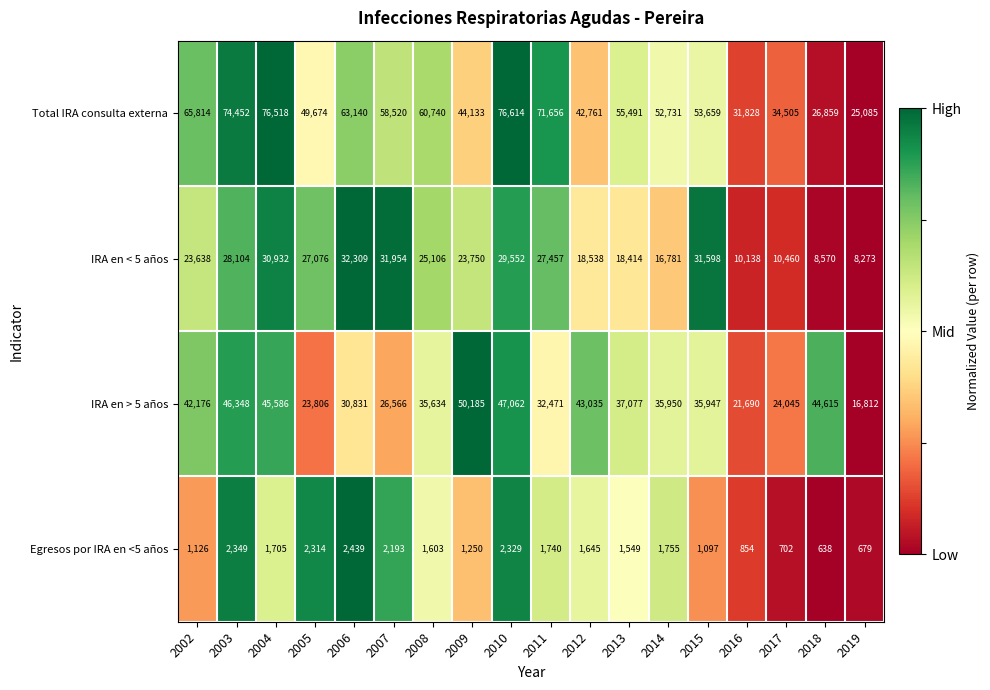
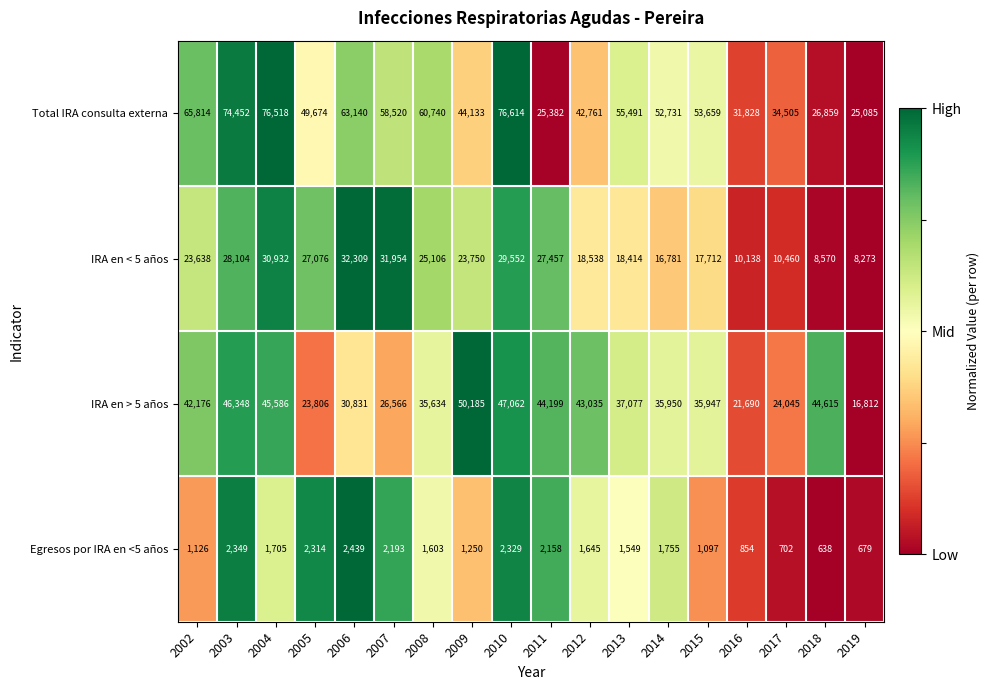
  {
    "Total IRA consulta externa": {
      "2002": "65,814",
      "2003": "74,452",
      "2004": "76,518",
      "2005": "49,674",
      "2006": "63,140",
      "2007": "58,520",
      "2008": "60,740",
      "2009": "44,133",
      "2010": "76,614",
-     "2011": "71,656",
+     "2011": "25,382",
      "2012": "42,761",
      "2013": "55,491",
      "2014": "52,731",
      "2015": "53,659",
      "2016": "31,828",
      "2017": "34,505",
      "2018": "26,859",
      "2019": "25,085"
    },
    "IRA en < 5 años": {
      "2002": "23,638",
      "2003": "28,104",
      "2004": "30,932",
      "2005": "27,076",
      "2006": "32,309",
      "2007": "31,954",
      "2008": "25,106",
      "2009": "23,750",
      "2010": "29,552",
      "2011": "27,457",
      "2012": "18,538",
      "2013": "18,414",
      "2014": "16,781",
-     "2015": "31,598",
+     "2015": "17,712",
      "2016": "10,138",
      "2017": "10,460",
      "2018": "8,570",
      "2019": "8,273"
    },
    "IRA en > 5 años": {
      "2002": "42,176",
      "2003": "46,348",
      "2004": "45,586",
      "2005": "23,806",
      "2006": "30,831",
      "2007": "26,566",
      "2008": "35,634",
      "2009": "50,185",
      "2010": "47,062",
-     "2011": "32,471",
+     "2011": "44,199",
      "2012": "43,035",
      "2013": "37,077",
      "2014": "35,950",
      "2015": "35,947",
      "2016": "21,690",
      "2017": "24,045",
      "2018": "44,615",
      "2019": "16,812"
    },
    "Egresos por IRA en <5 años": {
      "2002": "1,126",
      "2003": "2,349",
      "2004": "1,705",
      "2005": "2,314",
      "2006": "2,439",
      "2007": "2,193",
      "2008": "1,603",
      "2009": "1,250",
      "2010": "2,329",
-     "2011": "1,740",
+     "2011": "2,158",
      "2012": "1,645",
      "2013": "1,549",
      "2014": "1,755",
      "2015": "1,097",
      "2016": "854",
      "2017": "702",
      "2018": "638",
      "2019": "679"
    }
  }
